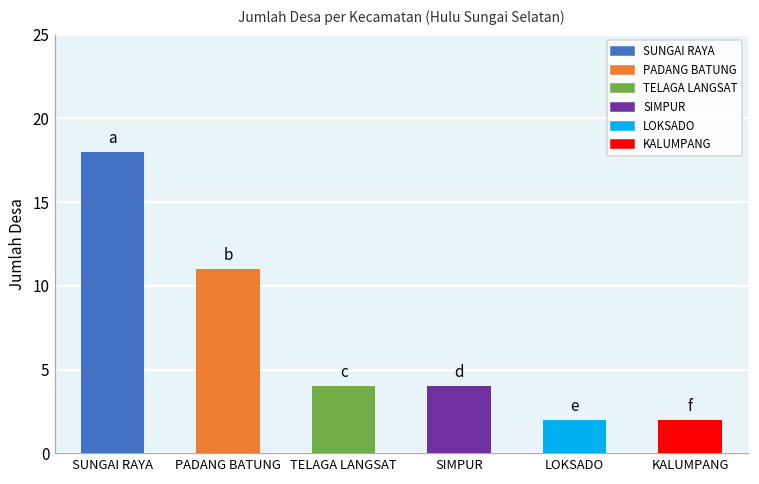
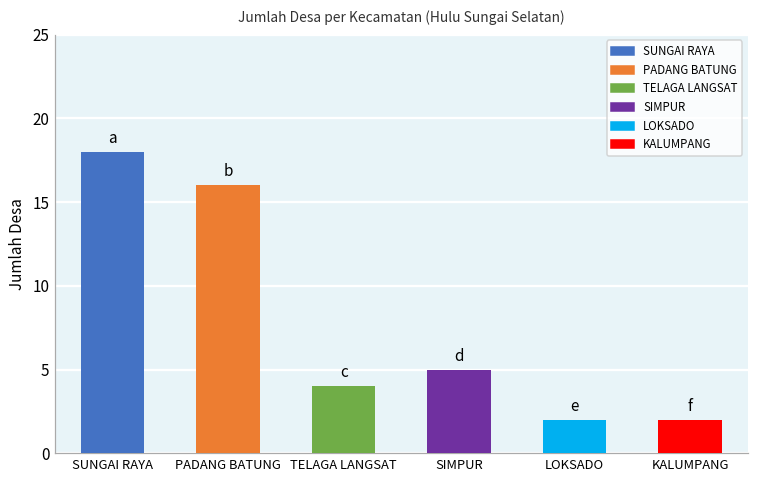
  {
    "SUNGAI RAYA": 18,
-   "PADANG BATUNG": 11,
+   "PADANG BATUNG": 16,
    "TELAGA LANGSAT": 4,
-   "SIMPUR": 4,
+   "SIMPUR": 5,
    "LOKSADO": 2,
    "KALUMPANG": 2
  }
